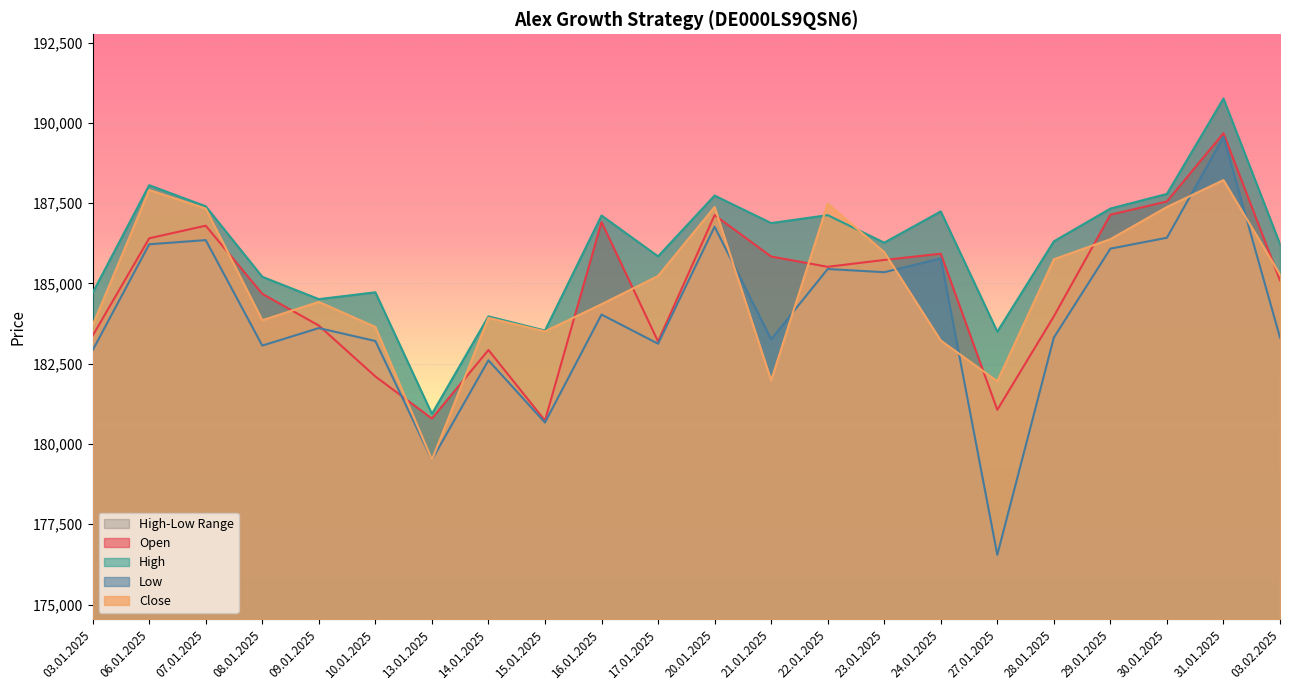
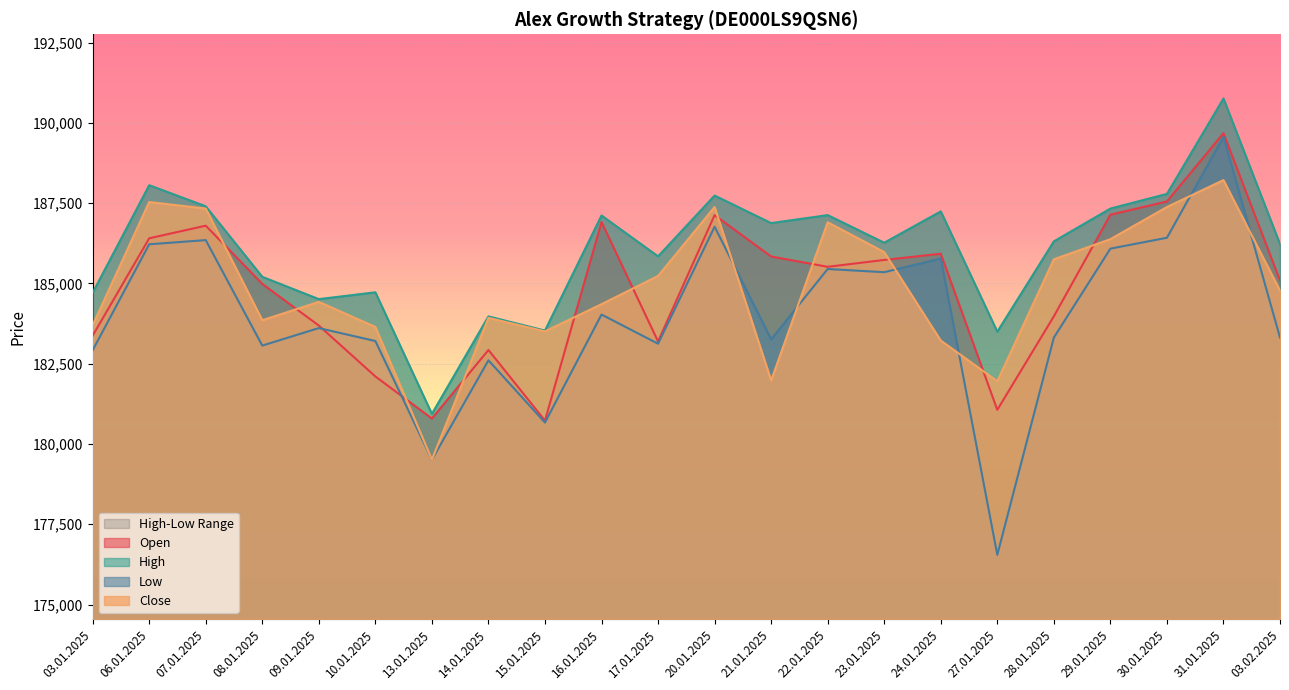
  {
    "Open": {
      "03.01.2025": "183,400",
      "06.01.2025": "186,400",
      "07.01.2025": "186,800",
-     "08.01.2025": "184,700",
+     "08.01.2025": "185,000",
      "09.01.2025": "183,700",
      "10.01.2025": "182,100",
      "13.01.2025": "180,800",
      "14.01.2025": "182,900",
      "16.01.2025": "186,900",
      "20.01.2025": "187,100",
      "21.01.2025": "185,800",
      "23.01.2025": "185,700",
      "24.01.2025": "185,900",
      "27.01.2025": "181,100",
      "28.01.2025": "184,000",
      "29.01.2025": "187,100",
      "30.01.2025": "187,600",
      "31.01.2025": "189,700",
      "03.02.2025": "185,100"
    },
    "Close": {
      "03.01.2025": "183,700",
-     "06.01.2025": "187,900",
+     "06.01.2025": "187,500",
      "08.01.2025": "183,900",
      "09.01.2025": "184,400",
      "10.01.2025": "183,600",
      "16.01.2025": "184,400",
      "17.01.2025": "185,200",
      "20.01.2025": "187,400",
      "21.01.2025": "182,000",
-     "22.01.2025": "187,500",
+     "22.01.2025": "186,900",
      "23.01.2025": "186,000",
      "24.01.2025": "183,200",
      "27.01.2025": "182,000",
      "28.01.2025": "185,800",
      "29.01.2025": "186,400",
      "30.01.2025": "187,400",
      "31.01.2025": "188,200",
-     "03.02.2025": "185,300"
+     "03.02.2025": "184,800"
    }
  }
